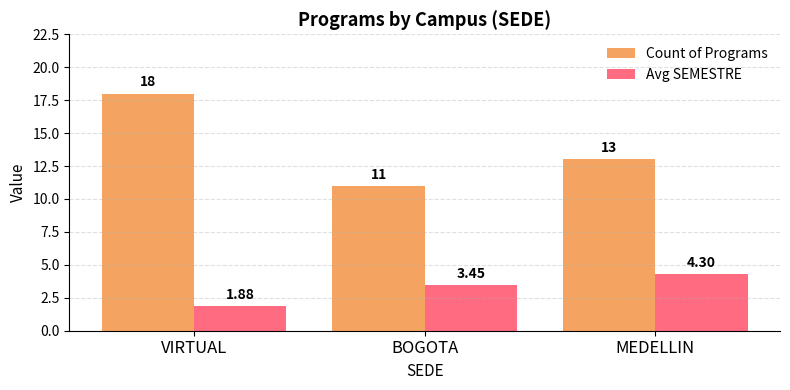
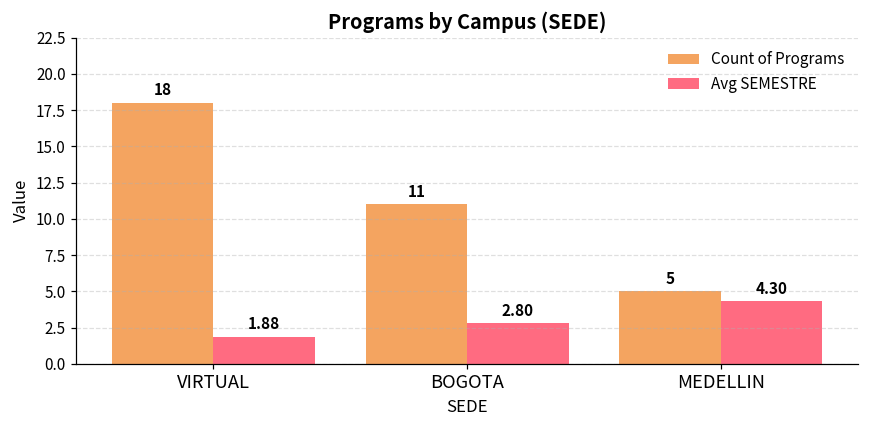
  {
    "Count of Programs": {
      "VIRTUAL": 18,
      "BOGOTA": 11,
-     "MEDELLIN": 13
+     "MEDELLIN": 5
    },
    "Avg SEMESTRE": {
      "VIRTUAL": 1.88,
-     "BOGOTA": 3.45,
+     "BOGOTA": 2.80,
      "MEDELLIN": 4.30
    }
  }
